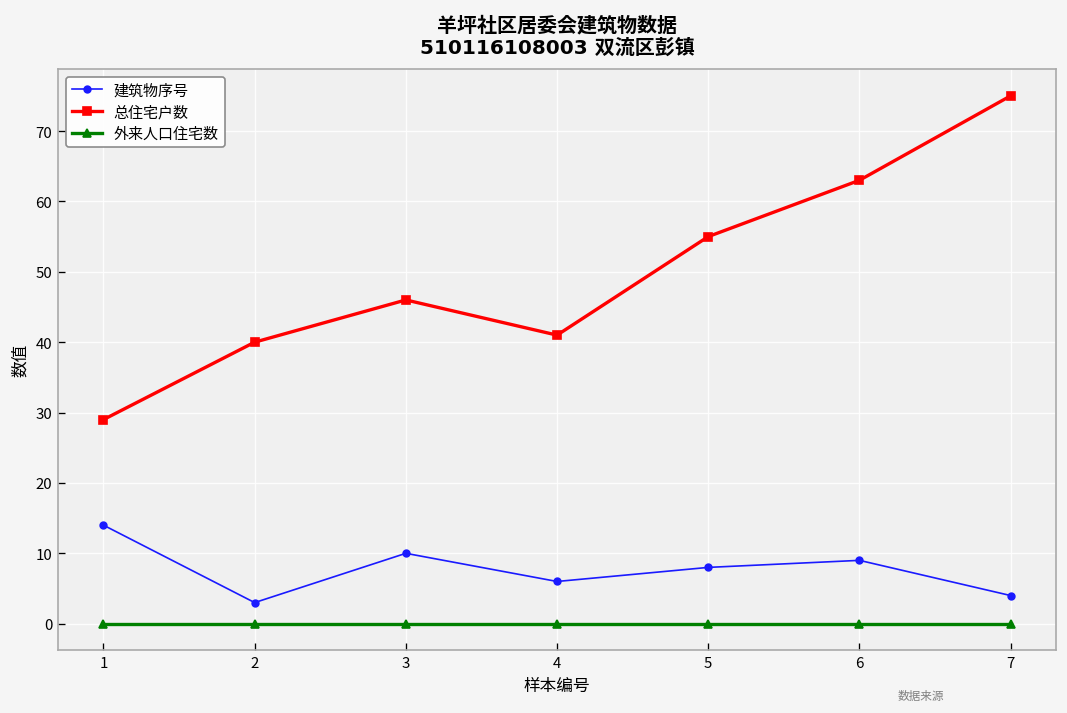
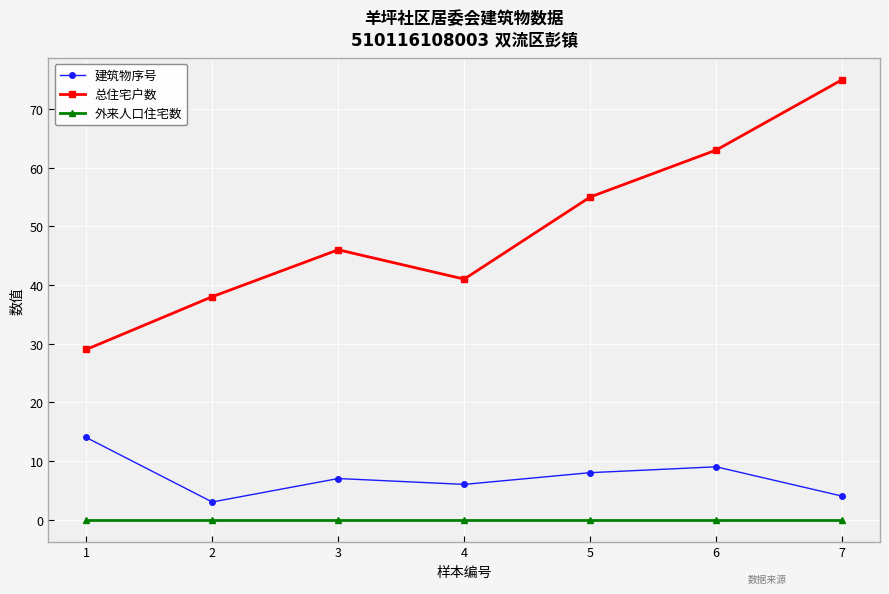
  {
    "建筑物序号": {
      "1": 14,
      "2": 3,
-     "3": 10,
+     "3": 7,
      "4": 6,
      "5": 8,
      "6": 9,
      "7": 4
    },
    "总住宅户数": {
      "1": 29,
-     "2": 40,
+     "2": 38,
      "3": 46,
      "4": 41,
      "5": 55,
      "6": 63,
      "7": 75
    },
    "外来人口住宅数": {
      "1": 0,
      "2": 0,
      "3": 0,
      "4": 0,
      "5": 0,
      "6": 0,
      "7": 0
    }
  }
